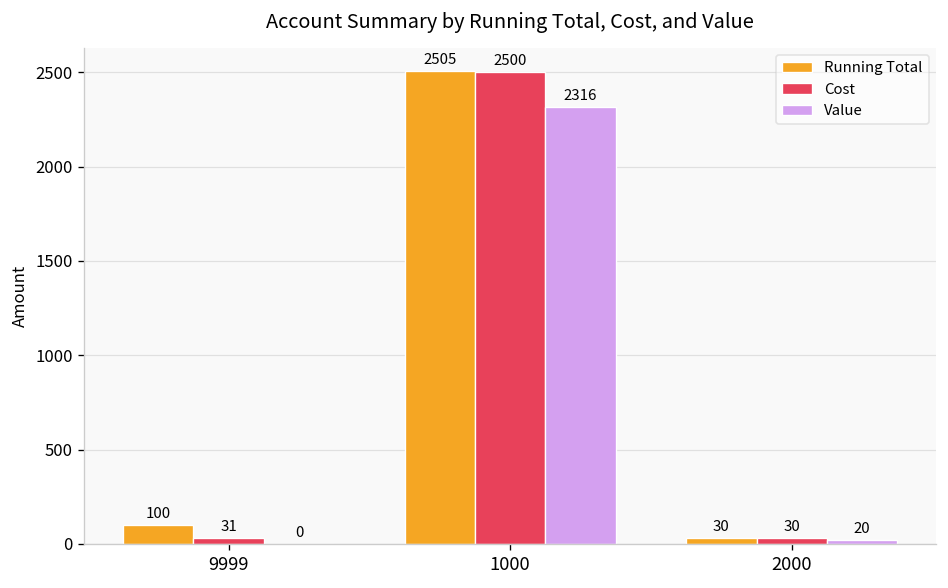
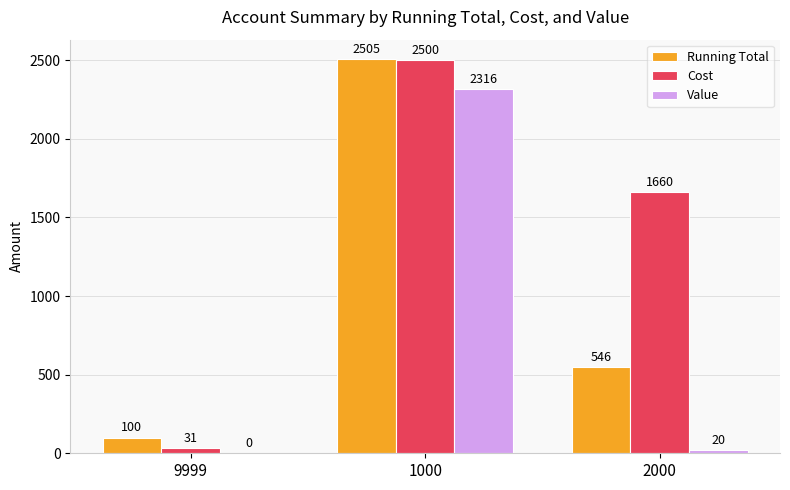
  {
    "Running Total": {
      "9999": 100,
      "1000": 2505,
-     "2000": 30
+     "2000": 546
    },
    "Cost": {
      "9999": 31,
      "1000": 2500,
-     "2000": 30
+     "2000": 1660
    },
    "Value": {
      "9999": 0,
      "1000": 2316,
      "2000": 20
    }
  }
